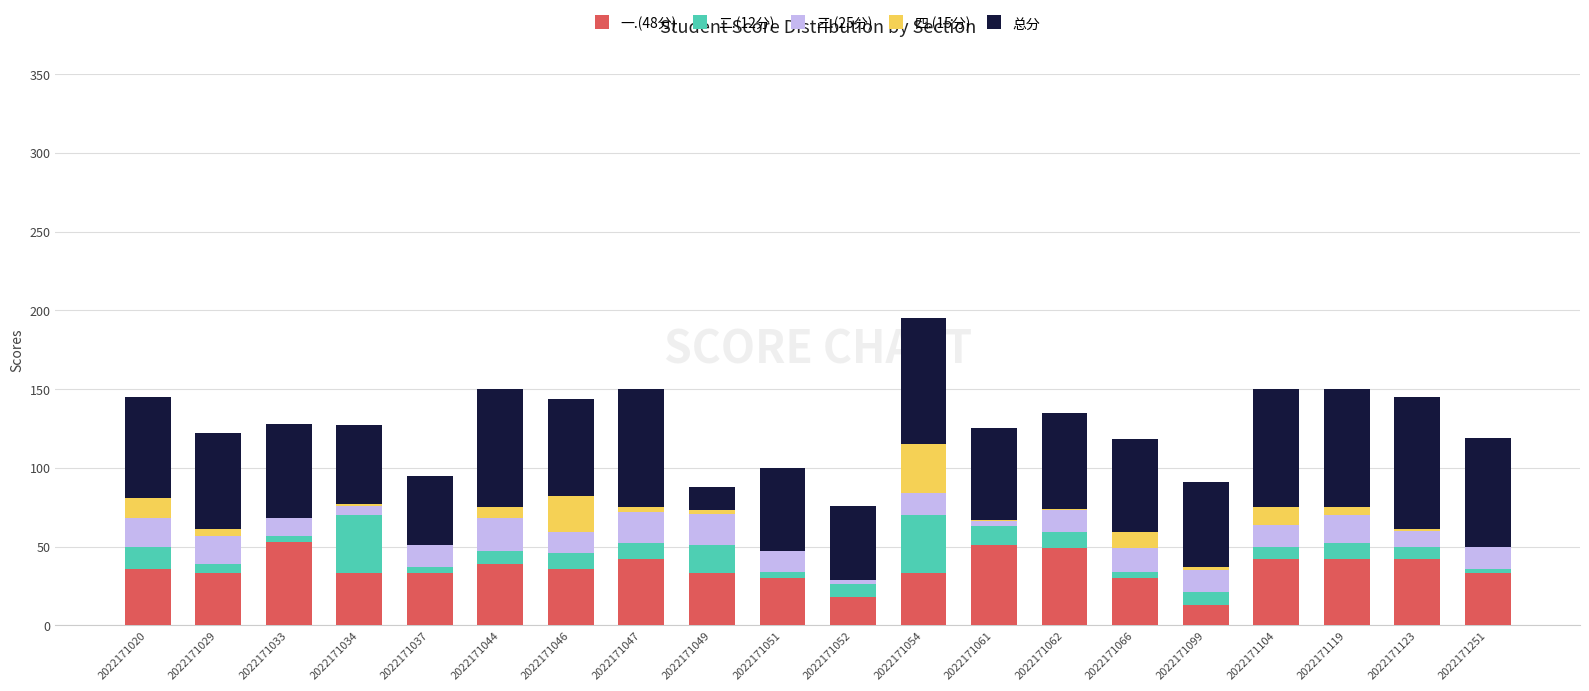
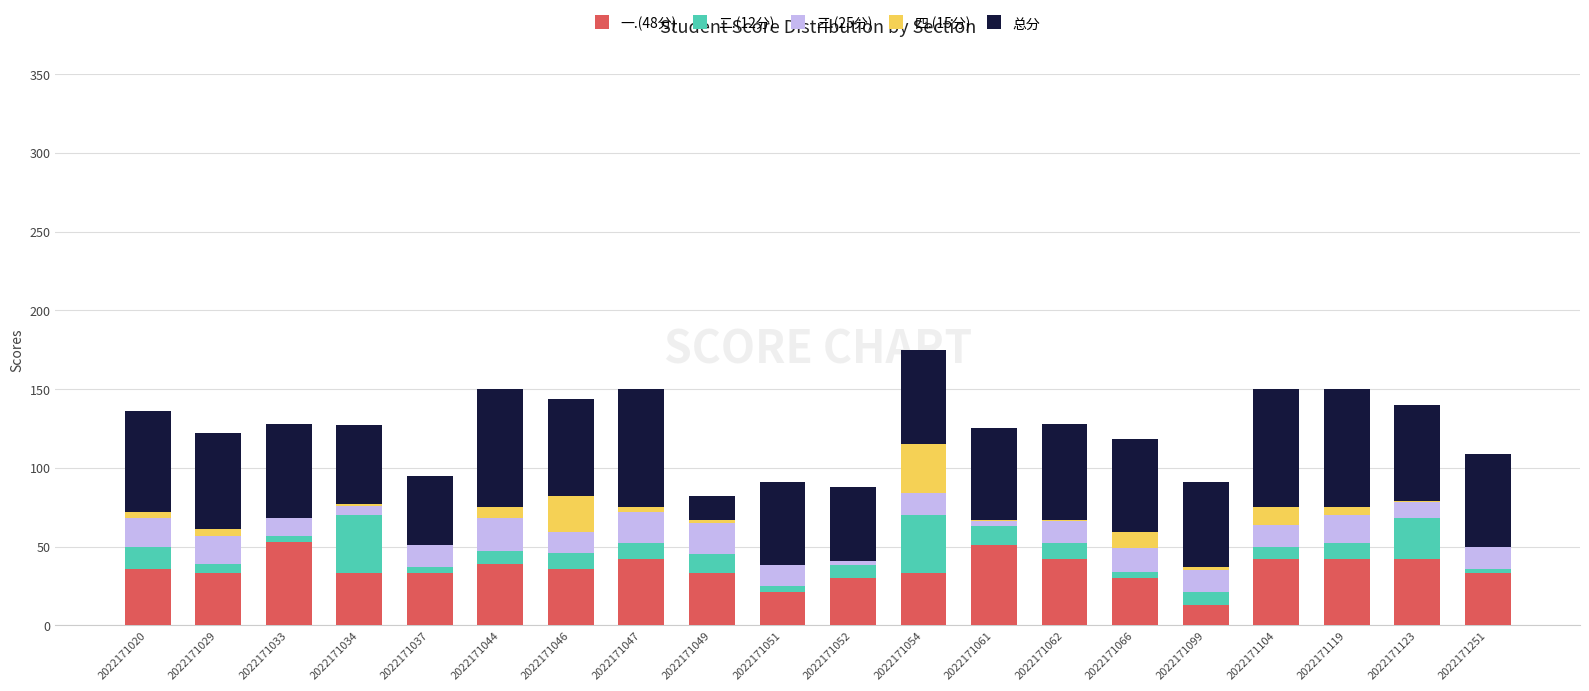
  {
    "一.(48分)": {
      "2022171020": 36,
      "2022171029": 33,
      "2022171033": 53,
      "2022171034": 33,
      "2022171037": 33,
      "2022171044": 39,
      "2022171046": 36,
      "2022171047": 42,
      "2022171049": 33,
-     "2022171051": 30,
-     "2022171052": 18,
+     "2022171051": 21,
+     "2022171052": 30,
      "2022171054": 33,
      "2022171061": 51,
-     "2022171062": 49,
+     "2022171062": 42,
      "2022171066": 30,
      "2022171099": 13,
      "2022171104": 42,
      "2022171119": 42,
      "2022171123": 42,
      "2022171251": 33
    },
    "二.(12分)": {
      "2022171020": 14,
      "2022171029": 6,
      "2022171033": 4,
      "2022171034": 37,
      "2022171037": 4,
      "2022171044": 8,
      "2022171046": 10,
      "2022171047": 10,
-     "2022171049": 18,
+     "2022171049": 12,
      "2022171051": 4,
      "2022171052": 8,
      "2022171054": 37,
      "2022171061": 12,
      "2022171062": 10,
      "2022171066": 4,
      "2022171099": 8,
      "2022171104": 8,
      "2022171119": 10,
-     "2022171123": 8,
+     "2022171123": 26,
      "2022171251": 3
    },
    "三.(25分)": {
      "2022171020": 18,
      "2022171029": 18,
      "2022171033": 11,
      "2022171034": 6,
      "2022171037": 14,
      "2022171044": 21,
      "2022171046": 13,
      "2022171047": 20,
      "2022171049": 20,
      "2022171051": 13,
      "2022171052": 3,
      "2022171054": 14,
      "2022171061": 3,
      "2022171062": 14,
      "2022171066": 15,
      "2022171099": 14,
      "2022171104": 14,
      "2022171119": 18,
      "2022171123": 10,
      "2022171251": 14
    },
    "四.(15分)": {
-     "2022171020": 13,
+     "2022171020": 4,
      "2022171029": 4,
      "2022171033": 0,
      "2022171037": 0,
      "2022171044": 7,
      "2022171046": 23,
      "2022171047": 3,
      "2022171049": 2,
      "2022171051": 0,
      "2022171052": 0,
      "2022171054": 31,
      "2022171066": 10,
      "2022171099": 2,
      "2022171104": 11,
      "2022171119": 5,
      "2022171251": 0
    },
    "总分": {
      "2022171020": 64,
      "2022171029": 61,
      "2022171033": 60,
      "2022171034": 50,
      "2022171037": 44,
      "2022171044": 75,
      "2022171046": 62,
      "2022171047": 75,
      "2022171049": 15,
      "2022171051": 53,
      "2022171052": 47,
-     "2022171054": 80,
+     "2022171054": 60,
      "2022171061": 58,
      "2022171062": 61,
      "2022171066": 59,
      "2022171099": 54,
      "2022171104": 75,
      "2022171119": 75,
-     "2022171123": 84,
-     "2022171251": 69
+     "2022171123": 61,
+     "2022171251": 59
    }
  }
